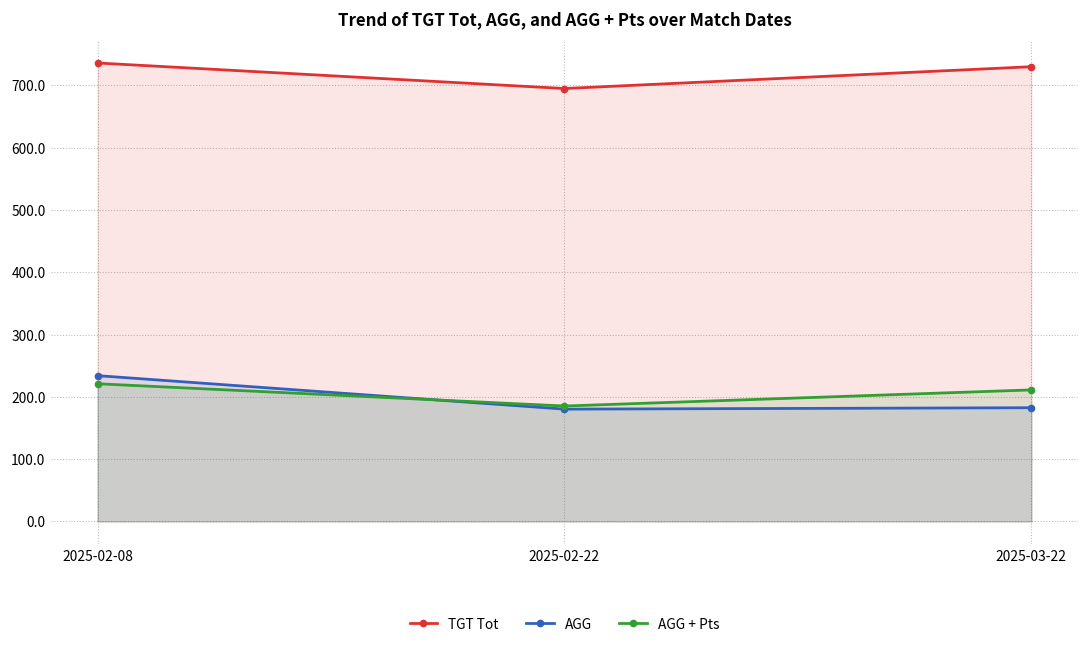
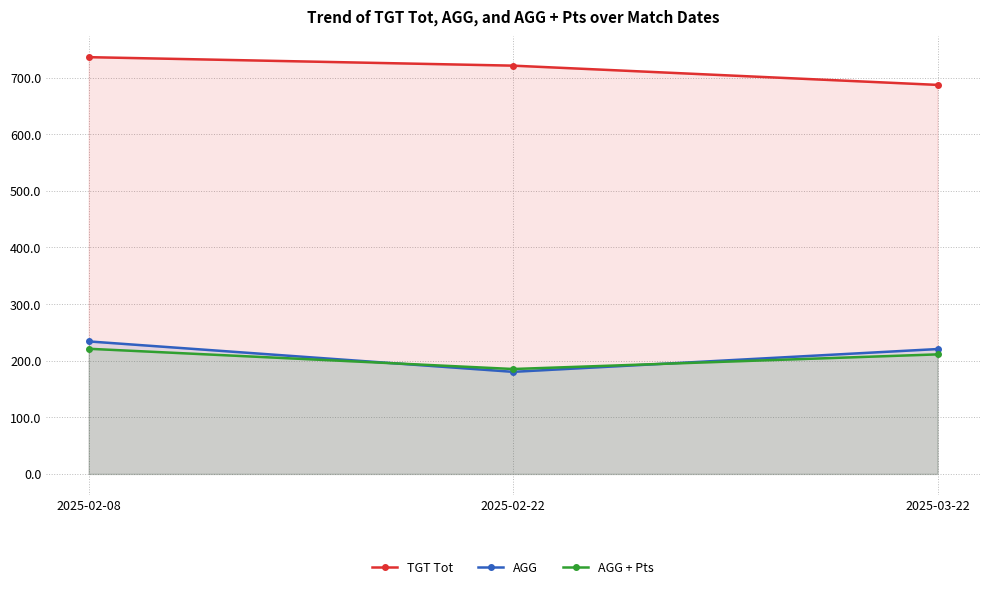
  {
    "TGT Tot": {
      "2025-02-08": 740,
-     "2025-02-22": 700,
-     "2025-03-22": 730
+     "2025-02-22": 720,
+     "2025-03-22": 690
    },
    "AGG": {
      "2025-02-08": 230,
      "2025-02-22": 180,
-     "2025-03-22": 180
+     "2025-03-22": 220
    },
    "AGG + Pts": {
      "2025-02-08": 220,
      "2025-02-22": 190,
      "2025-03-22": 210
    }
  }
